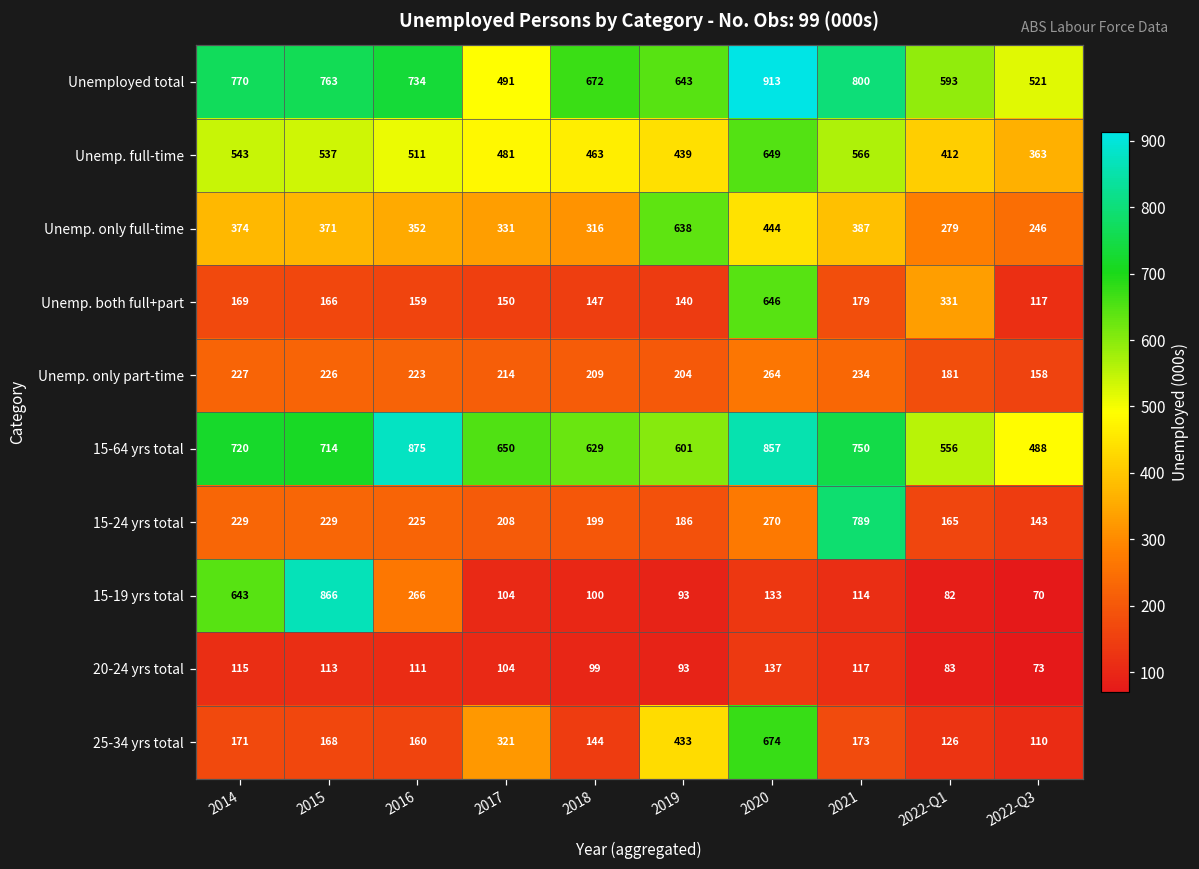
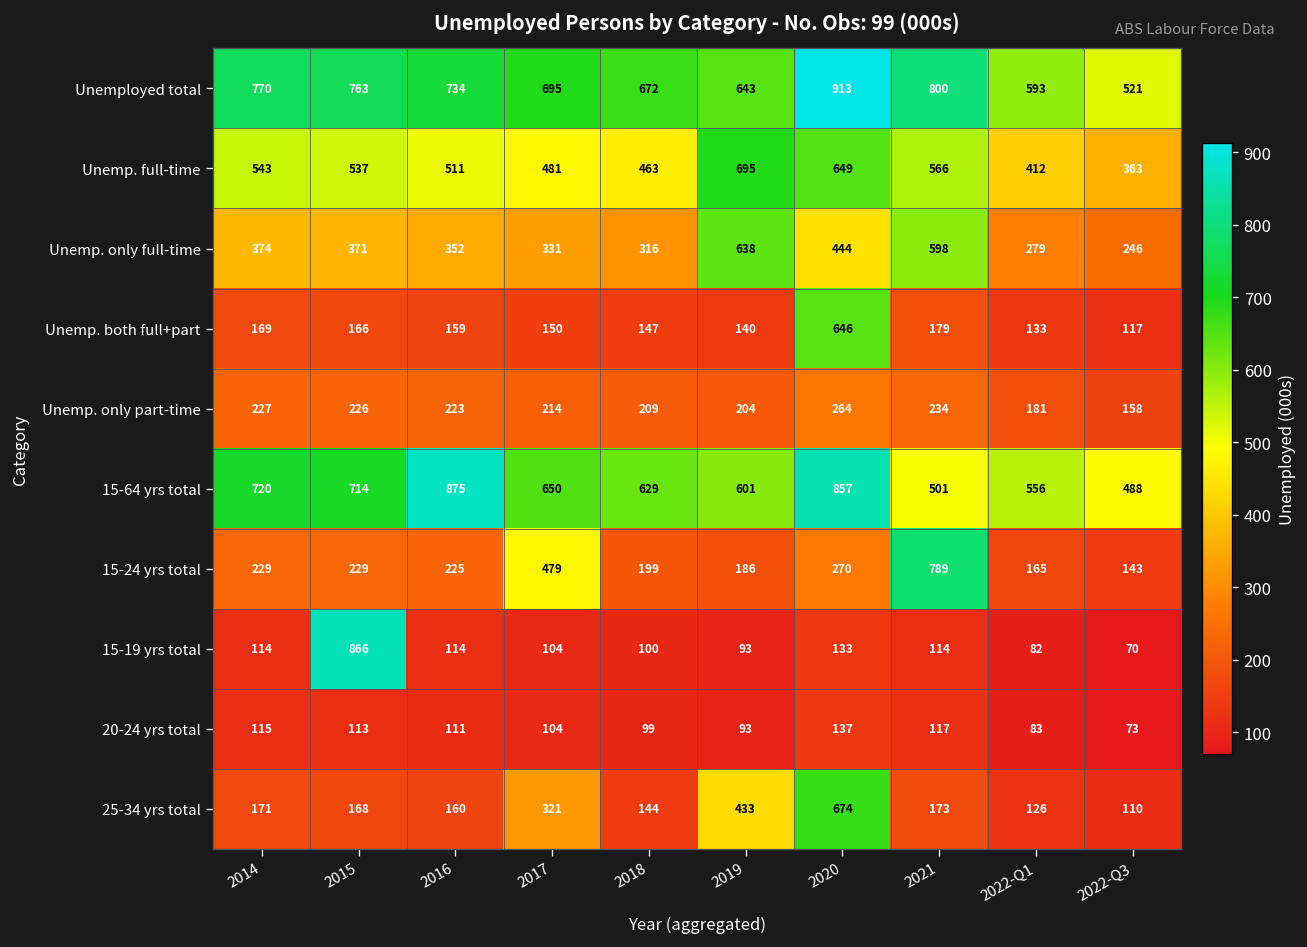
  {
    "Unemployed total": {
      "2014": 770,
      "2015": 763,
      "2016": 734,
-     "2017": 491,
+     "2017": 695,
      "2018": 672,
      "2019": 643,
      "2020": 913,
      "2021": 800,
      "2022-Q1": 593,
      "2022-Q3": 521
    },
    "Unemp. full-time": {
      "2014": 543,
      "2015": 537,
      "2016": 511,
      "2017": 481,
      "2018": 463,
-     "2019": 439,
+     "2019": 695,
      "2020": 649,
      "2021": 566,
      "2022-Q1": 412,
      "2022-Q3": 363
    },
    "Unemp. only full-time": {
      "2014": 374,
      "2015": 371,
      "2016": 352,
      "2017": 331,
      "2018": 316,
      "2019": 638,
      "2020": 444,
-     "2021": 387,
+     "2021": 598,
      "2022-Q1": 279,
      "2022-Q3": 246
    },
    "Unemp. both full+part": {
      "2014": 169,
      "2015": 166,
      "2016": 159,
      "2017": 150,
      "2018": 147,
      "2019": 140,
      "2020": 646,
      "2021": 179,
-     "2022-Q1": 331,
+     "2022-Q1": 133,
      "2022-Q3": 117
    },
    "Unemp. only part-time": {
      "2014": 227,
      "2015": 226,
      "2016": 223,
      "2017": 214,
      "2018": 209,
      "2019": 204,
      "2020": 264,
      "2021": 234,
      "2022-Q1": 181,
      "2022-Q3": 158
    },
    "15-64 yrs total": {
      "2014": 720,
      "2015": 714,
      "2016": 875,
      "2017": 650,
      "2018": 629,
      "2019": 601,
      "2020": 857,
-     "2021": 750,
+     "2021": 501,
      "2022-Q1": 556,
      "2022-Q3": 488
    },
    "15-24 yrs total": {
      "2014": 229,
      "2015": 229,
      "2016": 225,
-     "2017": 208,
+     "2017": 479,
      "2018": 199,
      "2019": 186,
      "2020": 270,
      "2021": 789,
      "2022-Q1": 165,
      "2022-Q3": 143
    },
    "15-19 yrs total": {
-     "2014": 643,
+     "2014": 114,
      "2015": 866,
-     "2016": 266,
+     "2016": 114,
      "2017": 104,
      "2018": 100,
      "2019": 93,
      "2020": 133,
      "2021": 114,
      "2022-Q1": 82,
      "2022-Q3": 70
    },
    "20-24 yrs total": {
      "2014": 115,
      "2015": 113,
      "2016": 111,
      "2017": 104,
      "2018": 99,
      "2019": 93,
      "2020": 137,
      "2021": 117,
      "2022-Q1": 83,
      "2022-Q3": 73
    },
    "25-34 yrs total": {
      "2014": 171,
      "2015": 168,
      "2016": 160,
      "2017": 321,
      "2018": 144,
      "2019": 433,
      "2020": 674,
      "2021": 173,
      "2022-Q1": 126,
      "2022-Q3": 110
    }
  }
